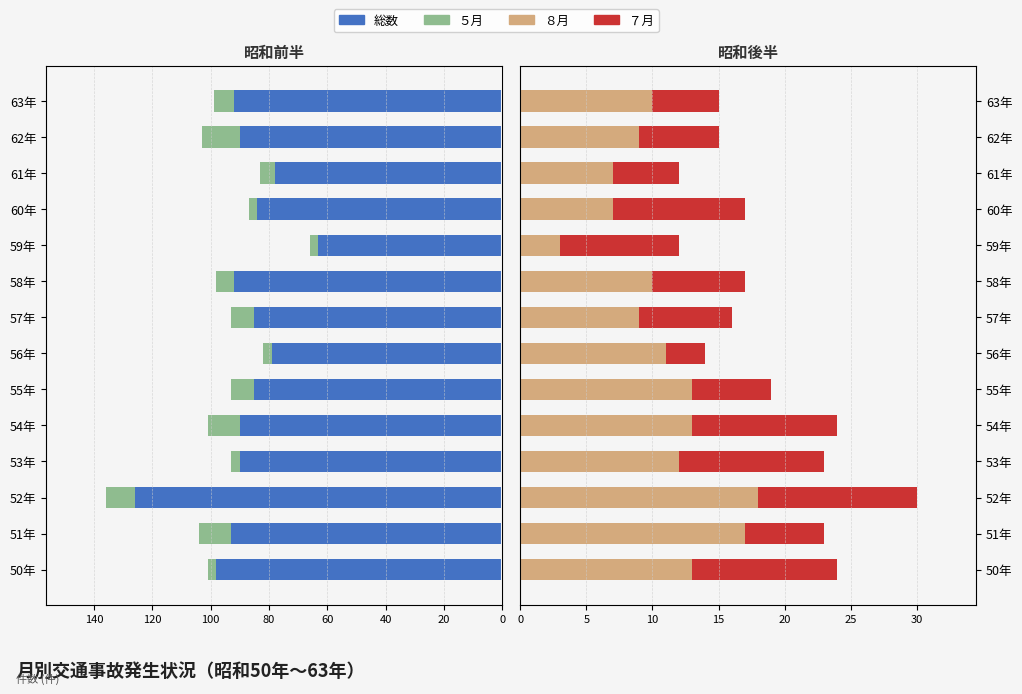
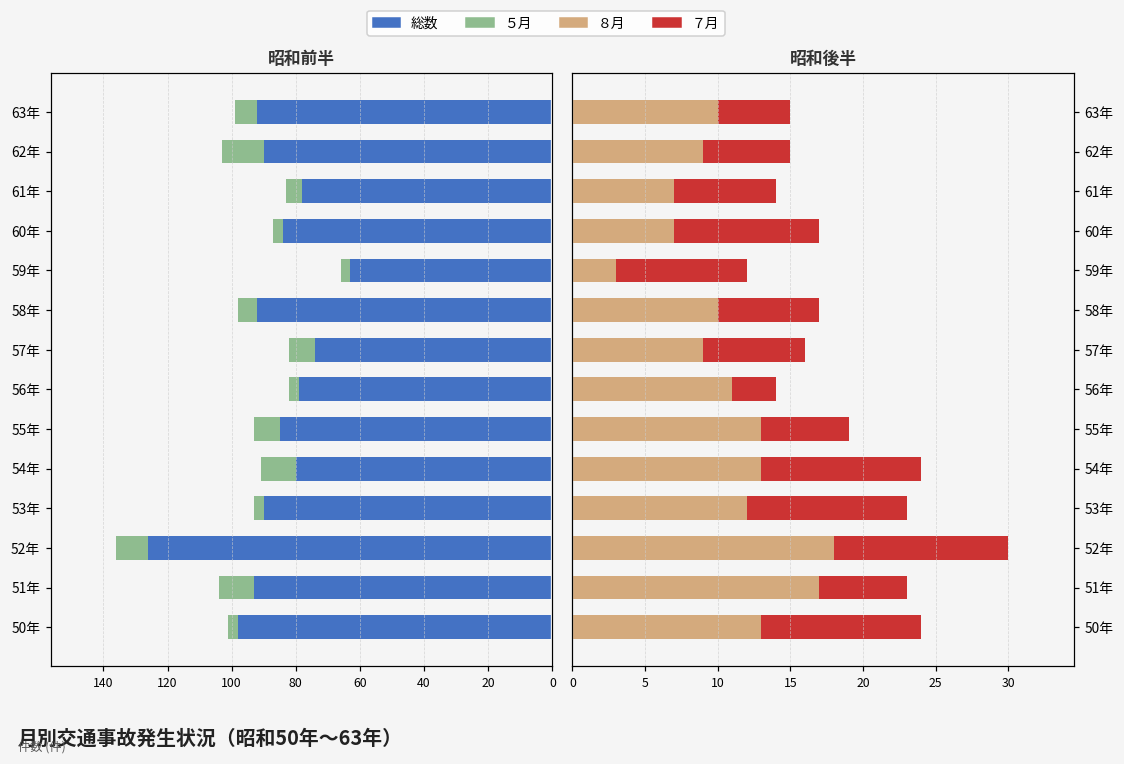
  {
    "昭和前半": {
      "総数": {
        "63年": 92,
        "62年": 90,
        "61年": 78,
        "60年": 84,
        "59年": 63,
        "58年": 92,
-       "57年": 85,
+       "57年": 74,
        "56年": 79,
        "55年": 85,
-       "54年": 90,
+       "54年": 80,
        "53年": 90,
        "52年": 126,
        "51年": 93,
        "50年": 98
      },
      "５月": {
        "63年": 7,
        "62年": 13,
        "61年": 5,
        "60年": 3,
        "59年": 3,
        "58年": 6,
        "57年": 8,
        "56年": 3,
        "55年": 8,
        "54年": 11,
        "53年": 3,
        "52年": 10,
        "51年": 11,
        "50年": 3
      }
    },
    "昭和後半": {
      "８月": {
        "63年": 10,
        "62年": 9,
        "61年": 7,
        "60年": 7,
        "59年": 3,
        "58年": 10,
        "57年": 9,
        "56年": 11,
        "55年": 13,
        "54年": 13,
        "53年": 12,
        "52年": 18,
        "51年": 17,
        "50年": 13
      },
      "７月": {
        "63年": 5,
        "62年": 6,
-       "61年": 5,
+       "61年": 7,
        "60年": 10,
        "59年": 9,
        "58年": 7,
        "57年": 7,
        "56年": 3,
        "55年": 6,
        "54年": 11,
        "53年": 11,
        "52年": 12,
        "51年": 6,
        "50年": 11
      }
    }
  }
